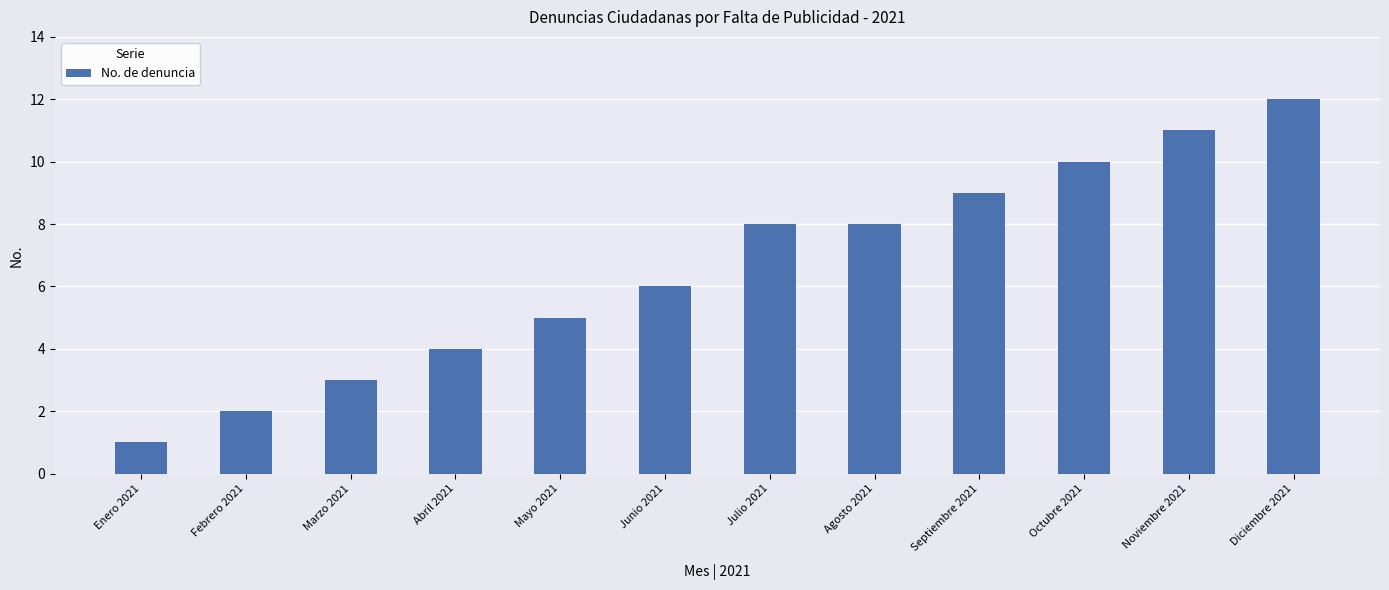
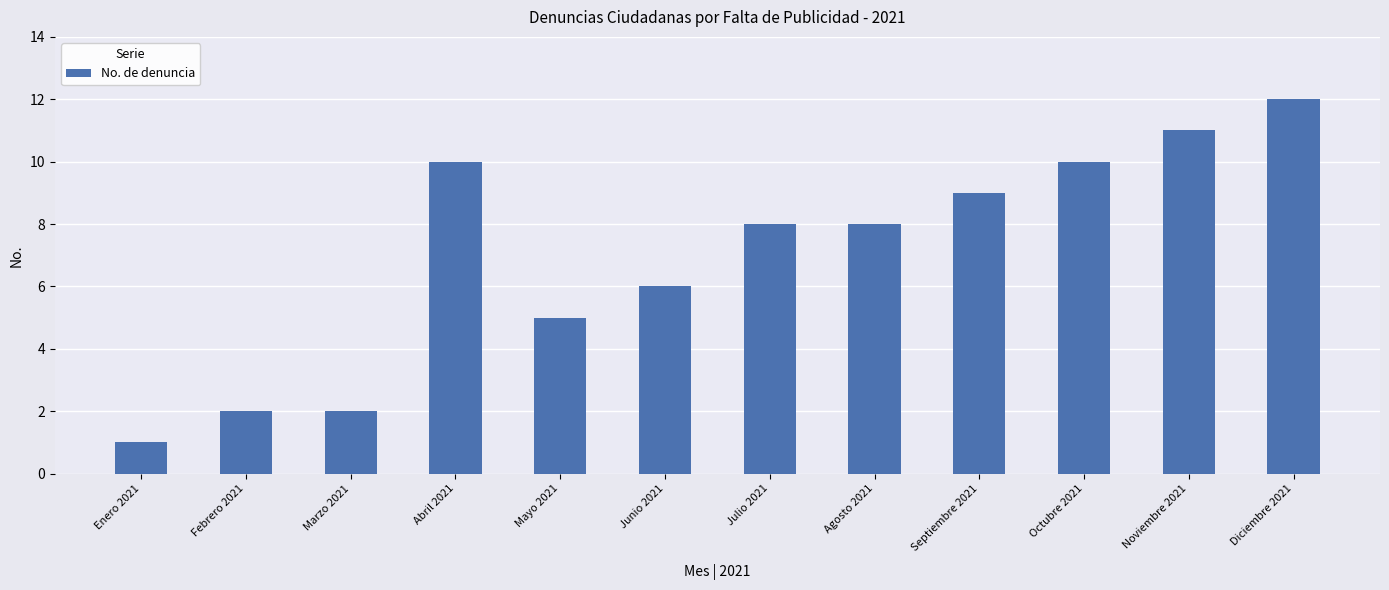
  {
    "Enero 2021": 1,
    "Febrero 2021": 2,
-   "Marzo 2021": 3,
-   "Abril 2021": 4,
+   "Marzo 2021": 2,
+   "Abril 2021": 10,
    "Mayo 2021": 5,
    "Junio 2021": 6,
    "Julio 2021": 8,
    "Agosto 2021": 8,
    "Septiembre 2021": 9,
    "Octubre 2021": 10,
    "Noviembre 2021": 11,
    "Diciembre 2021": 12
  }
